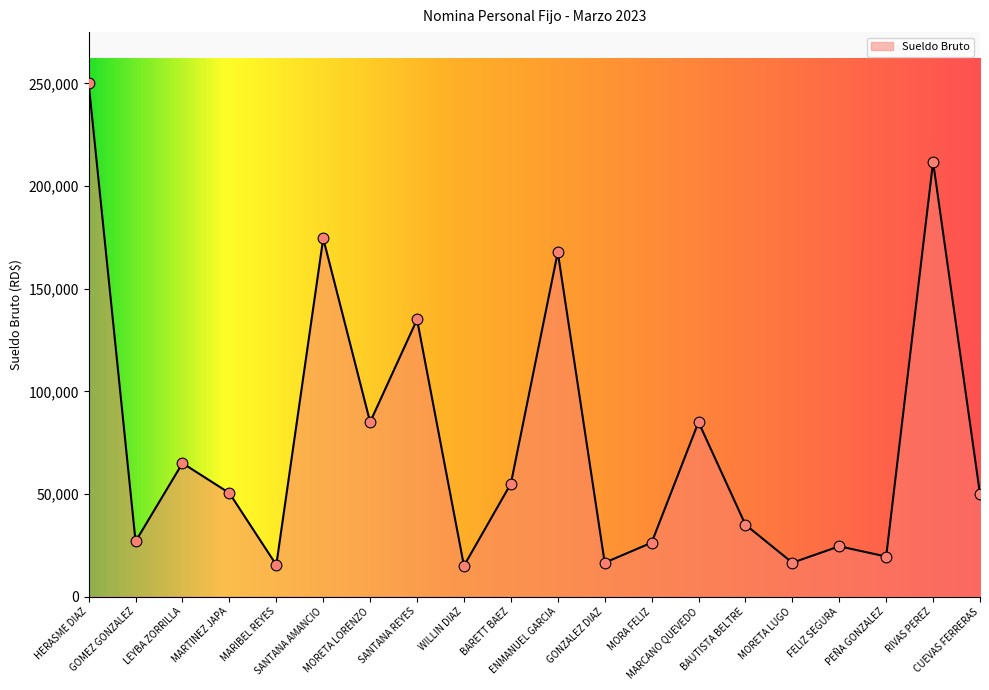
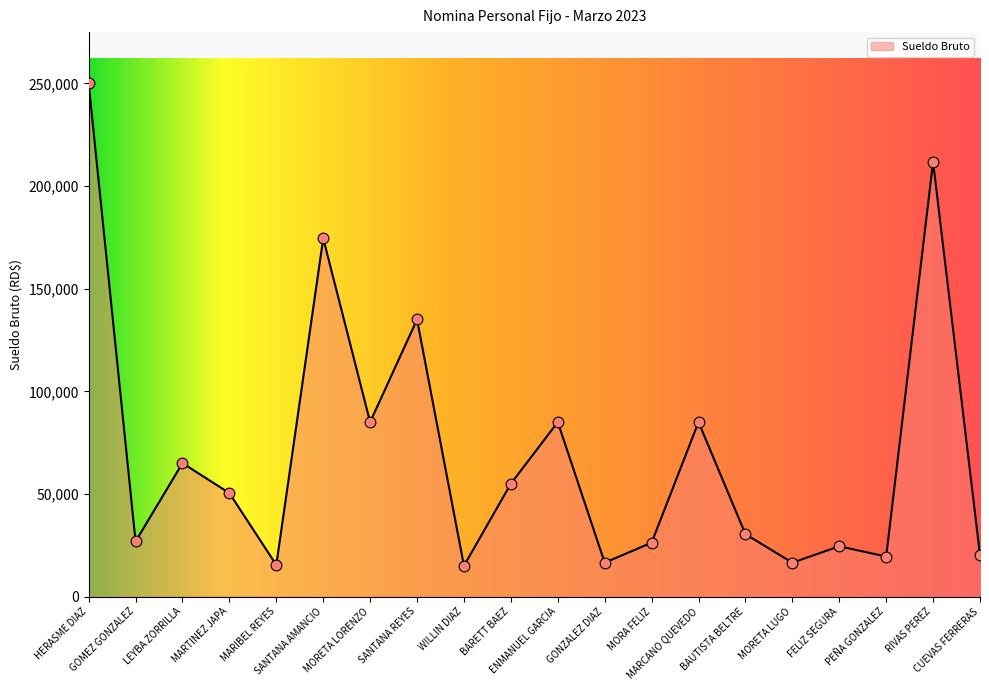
  {
    "HERASME DIAZ": "250,000",
    "GOMEZ GONZALEZ": "27,000",
    "LEYBA ZORRILLA": "65,000",
    "MARTINEZ JAPA": "50,000",
    "MARIBEL REYES": "15,000",
    "SANTANA AMANCIO": "174,000",
    "MORETA LORENZO": "85,000",
    "SANTANA REYES": "135,000",
    "WILLIN DIAZ": "15,000",
    "BARETT BAEZ": "55,000",
-   "ENMANUEL GARCIA": "168,000",
+   "ENMANUEL GARCIA": "85,000",
    "GONZALEZ DIAZ": "17,000",
    "MORA FELIZ": "26,000",
    "MARCANO QUEVEDO": "85,000",
-   "BAUTISTA BELTRE": "35,000",
+   "BAUTISTA BELTRE": "30,000",
    "MORETA LUGO": "17,000",
    "FELIZ SEGURA": "24,000",
    "PEÑA GONZALEZ": "19,000",
    "RIVAS PEREZ": "212,000",
-   "CUEVAS FERRERAS": "50,000"
+   "CUEVAS FERRERAS": "20,000"
  }
